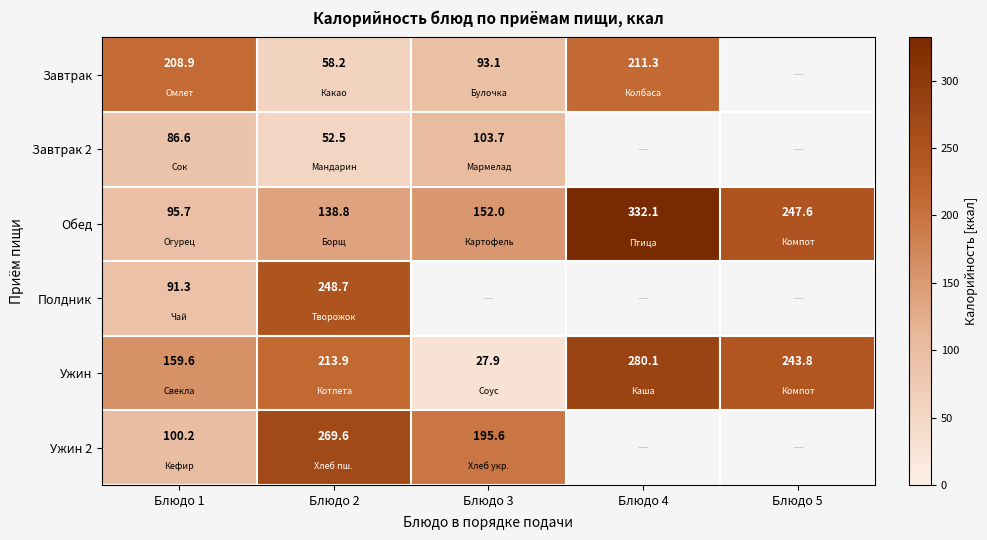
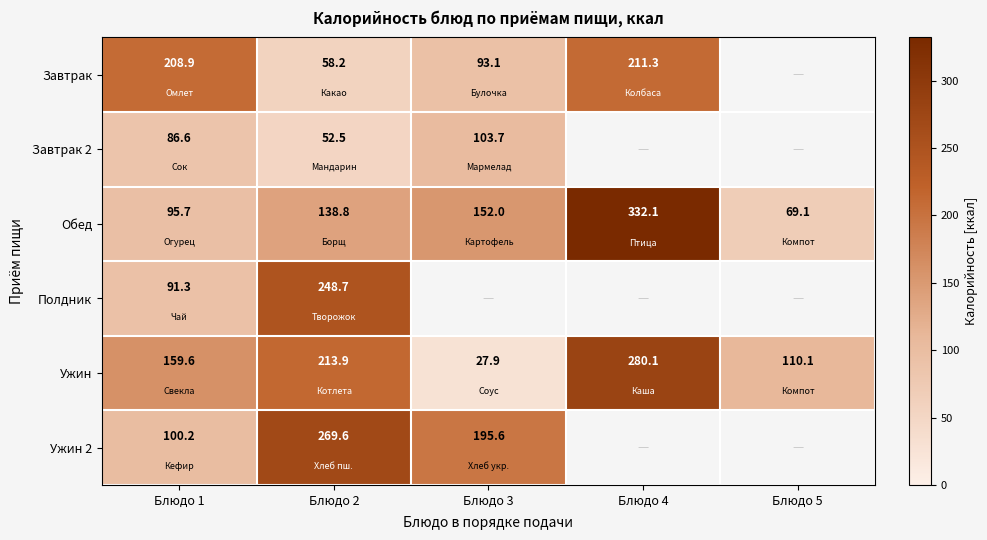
  {
    "Обед": {
-     "Блюдо 5": 247.6
+     "Блюдо 5": 69.1
    },
    "Ужин": {
-     "Блюдо 5": 243.8
+     "Блюдо 5": 110.1
    }
  }
